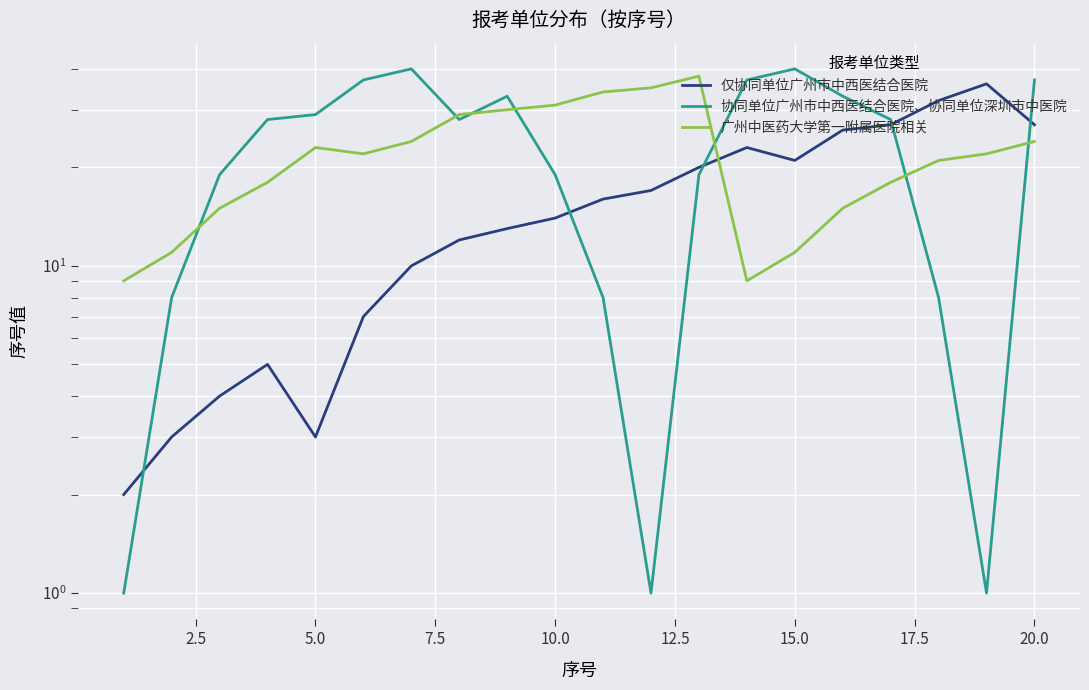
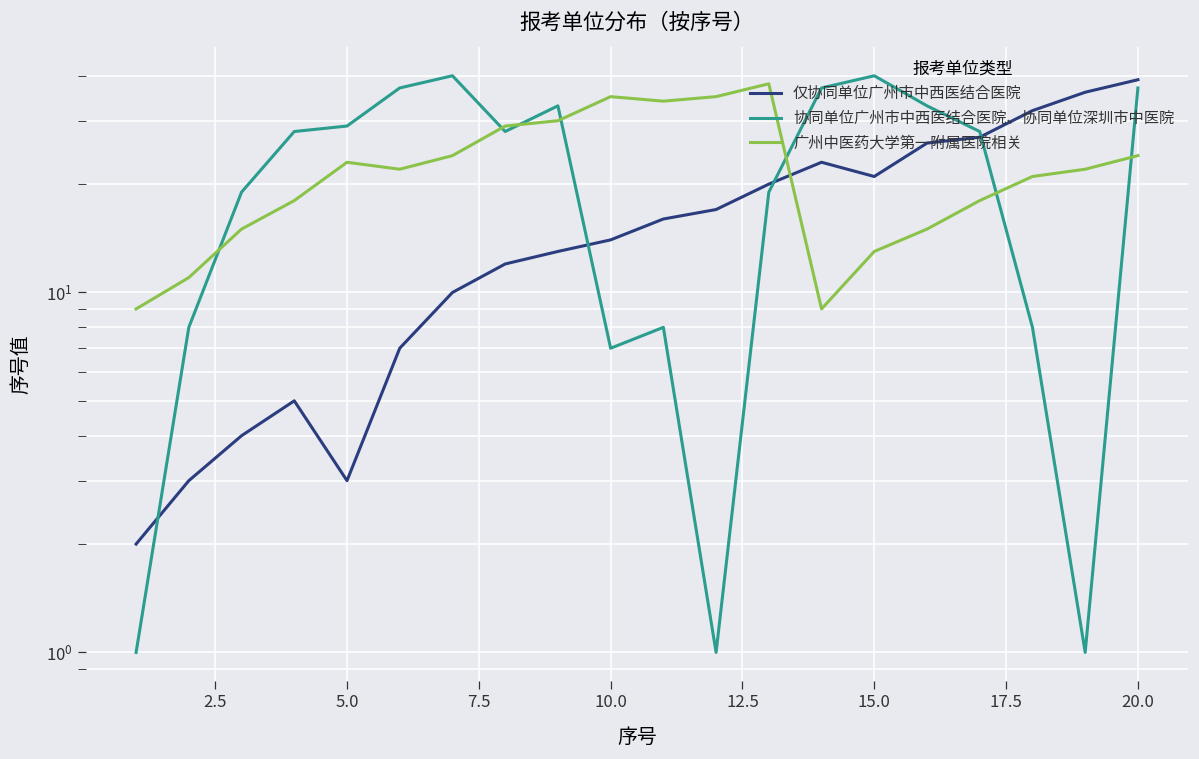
  {
    "仅协同单位广州市中西医结合医院": {
      "5.0": 3,
      "10.0": 14,
      "15.0": 21,
-     "20.0": 27
+     "20.0": 39
    },
    "协同单位广州市中西医结合医院、协同单位深圳市中医院": {
      "5.0": 29,
-     "10.0": 19,
+     "10.0": 7,
      "15.0": 40,
      "20.0": 37
    },
    "广州中医药大学第一附属医院相关": {
      "5.0": 23,
-     "10.0": 31,
-     "15.0": 11,
+     "10.0": 35,
+     "15.0": 13,
      "20.0": 24
    }
  }
